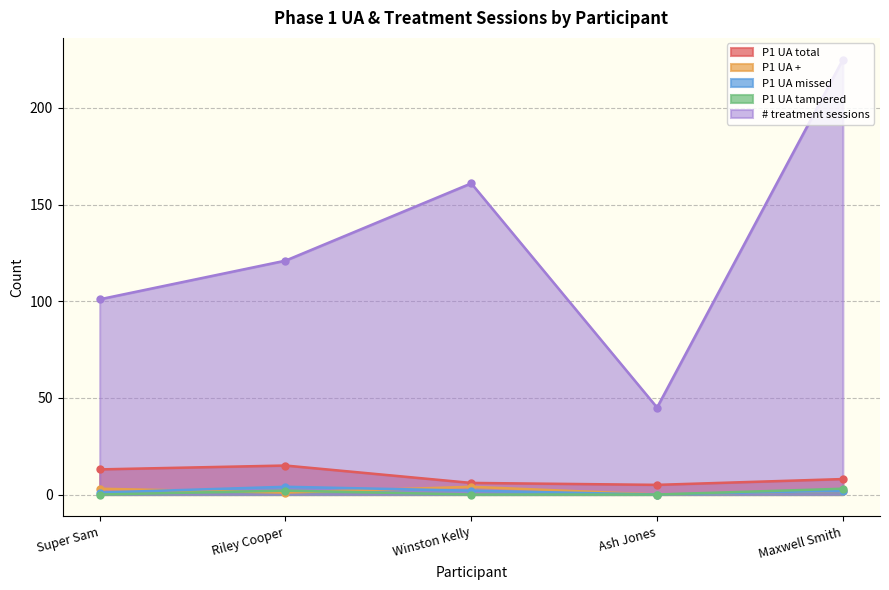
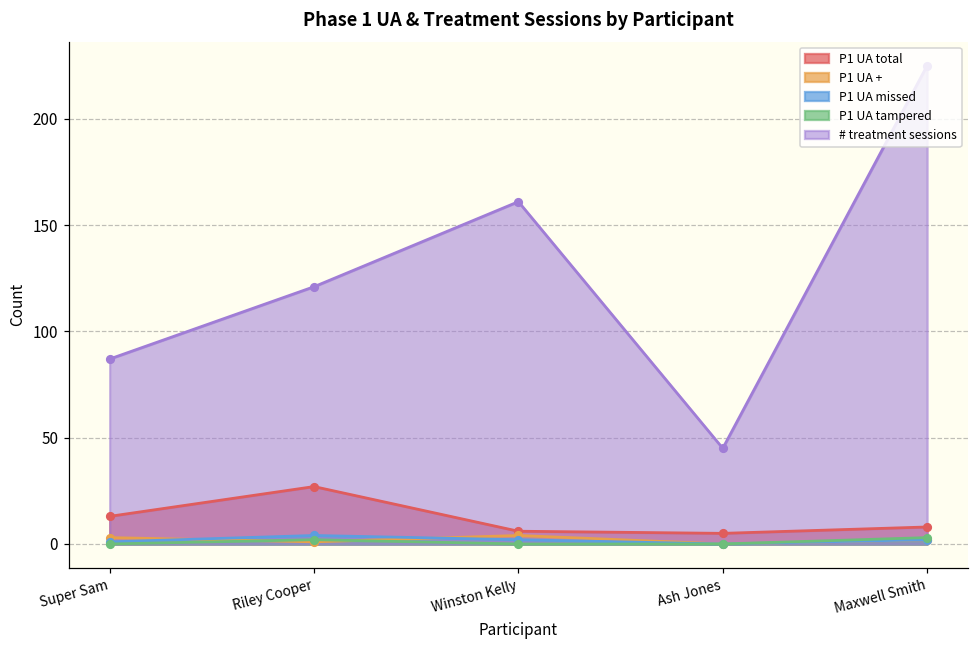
  {
    "P1 UA total": {
      "Super Sam": 13,
-     "Riley Cooper": 15,
+     "Riley Cooper": 27,
      "Winston Kelly": 6,
      "Ash Jones": 5,
      "Maxwell Smith": 8
    },
    "P1 UA +": {
      "Super Sam": 3,
      "Winston Kelly": 4
    },
    "P1 UA missed": {
      "Riley Cooper": 4,
      "Winston Kelly": 2
    },
    "P1 UA tampered": {
      "Winston Kelly": 0
    },
    "# treatment sessions": {
-     "Super Sam": 101,
+     "Super Sam": 87,
      "Riley Cooper": 121,
      "Winston Kelly": 161,
      "Ash Jones": 45
    }
  }
